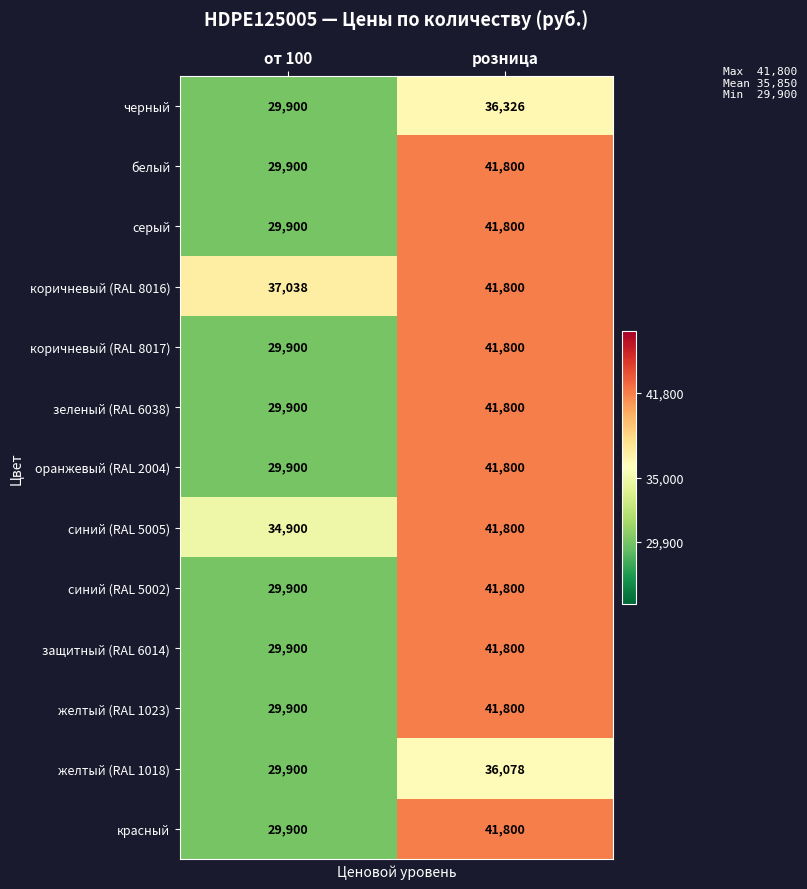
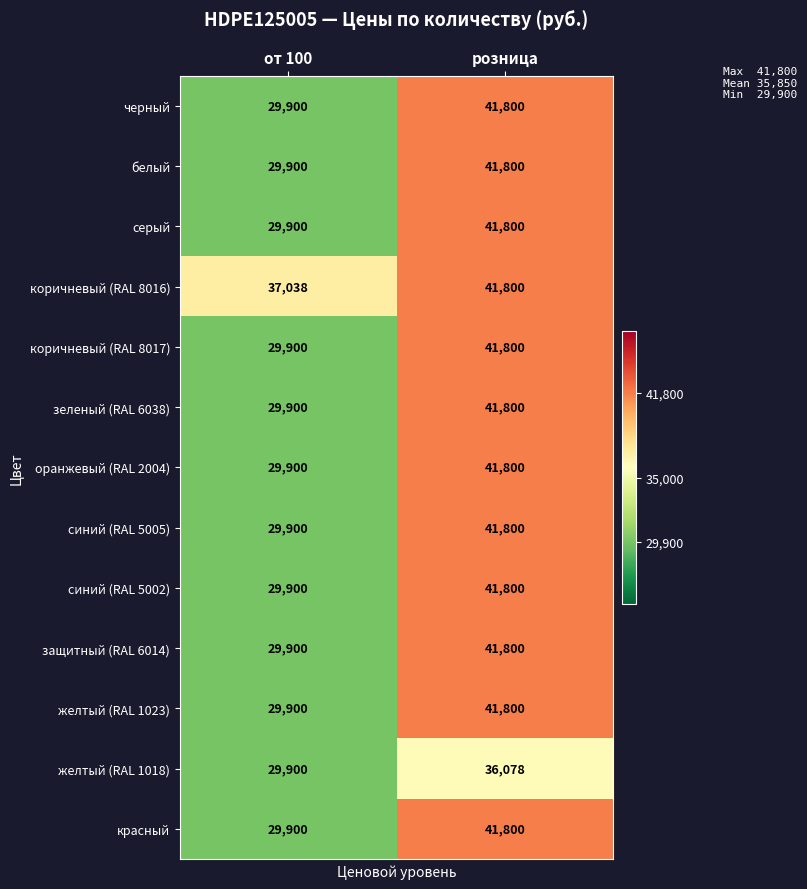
  {
    "черный": {
      "от 100": "29,900",
-     "розница": "36,326"
+     "розница": "41,800"
    },
    "белый": {
      "от 100": "29,900",
      "розница": "41,800"
    },
    "серый": {
      "от 100": "29,900",
      "розница": "41,800"
    },
    "коричневый (RAL 8016)": {
      "от 100": "37,038",
      "розница": "41,800"
    },
    "коричневый (RAL 8017)": {
      "от 100": "29,900",
      "розница": "41,800"
    },
    "зеленый (RAL 6038)": {
      "от 100": "29,900",
      "розница": "41,800"
    },
    "оранжевый (RAL 2004)": {
      "от 100": "29,900",
      "розница": "41,800"
    },
    "синий (RAL 5005)": {
-     "от 100": "34,900",
+     "от 100": "29,900",
      "розница": "41,800"
    },
    "синий (RAL 5002)": {
      "от 100": "29,900",
      "розница": "41,800"
    },
    "защитный (RAL 6014)": {
      "от 100": "29,900",
      "розница": "41,800"
    },
    "желтый (RAL 1023)": {
      "от 100": "29,900",
      "розница": "41,800"
    },
    "желтый (RAL 1018)": {
      "от 100": "29,900",
      "розница": "36,078"
    },
    "красный": {
      "от 100": "29,900",
      "розница": "41,800"
    }
  }
